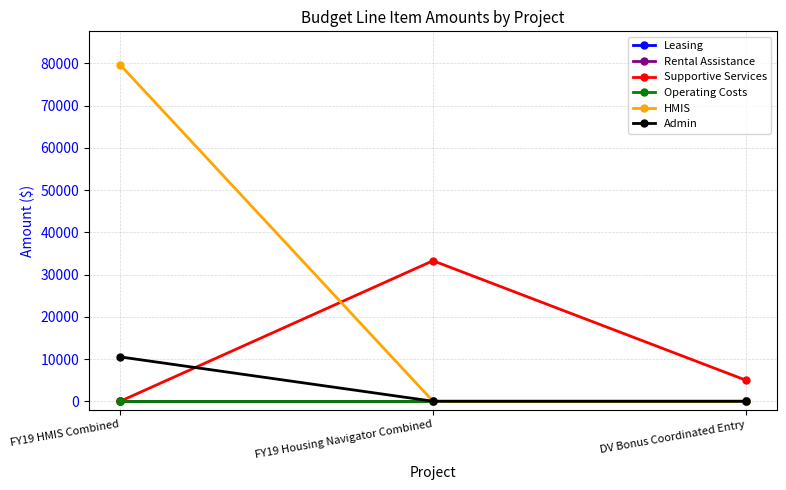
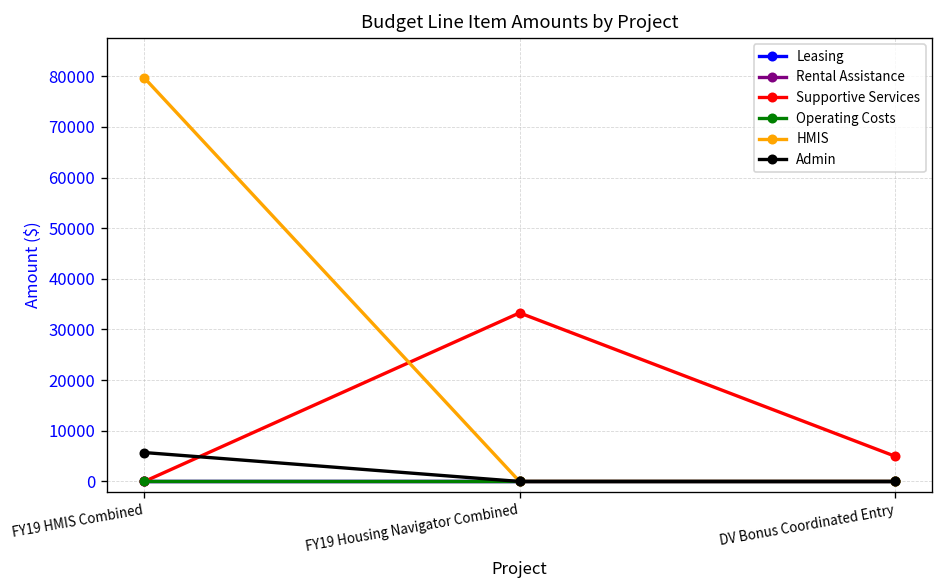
  {
    "Supportive Services": {
      "FY19 Housing Navigator Combined": 33000,
      "DV Bonus Coordinated Entry": 5000
    },
    "HMIS": {
      "FY19 HMIS Combined": 80000
    },
    "Admin": {
-     "FY19 HMIS Combined": 10000
+     "FY19 HMIS Combined": 6000
    }
  }
